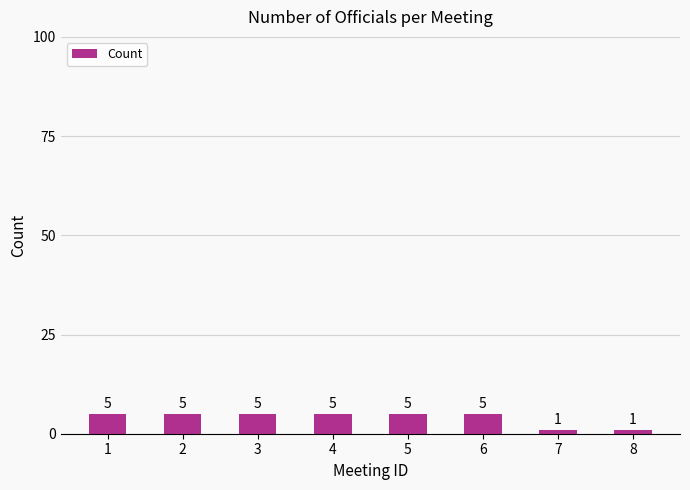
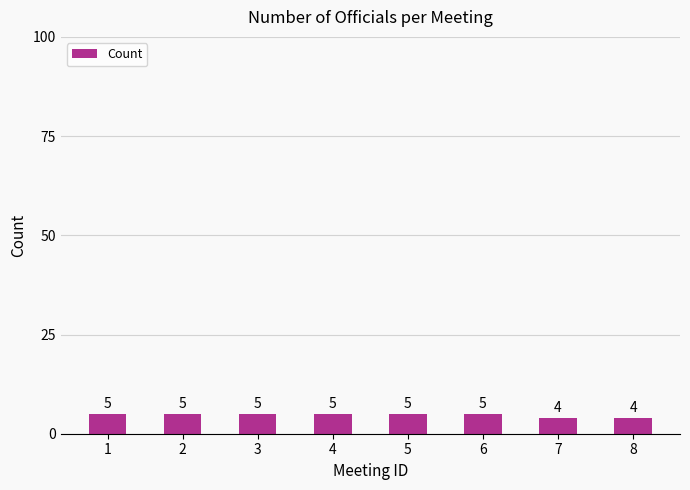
  {
    "1": 5,
    "2": 5,
    "3": 5,
    "4": 5,
    "5": 5,
    "6": 5,
-   "7": 1,
-   "8": 1
+   "7": 4,
+   "8": 4
  }
